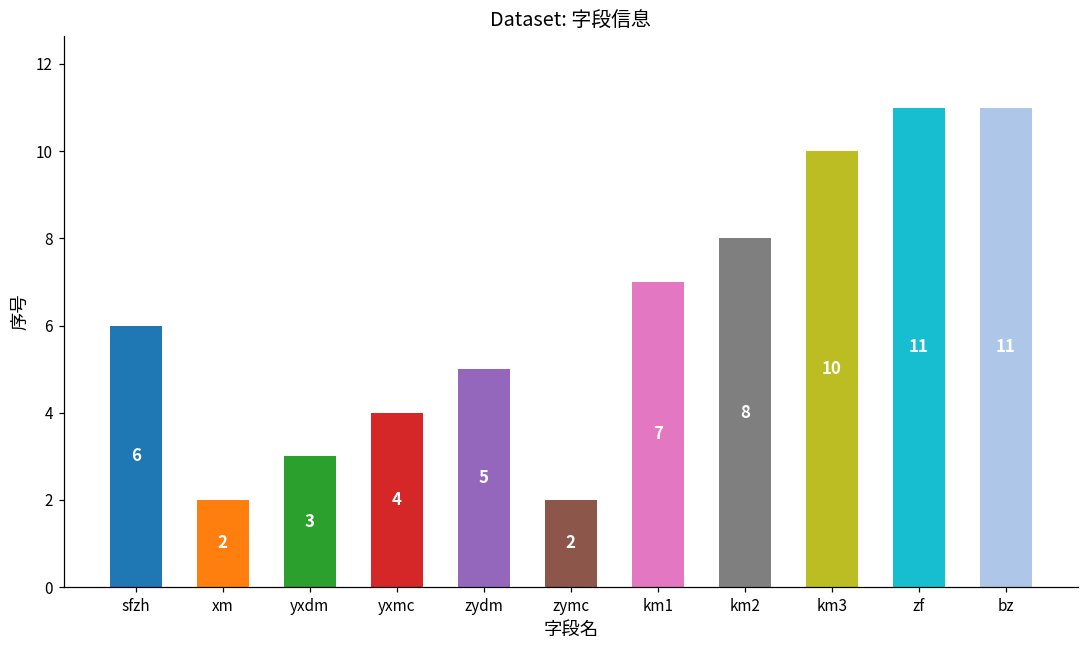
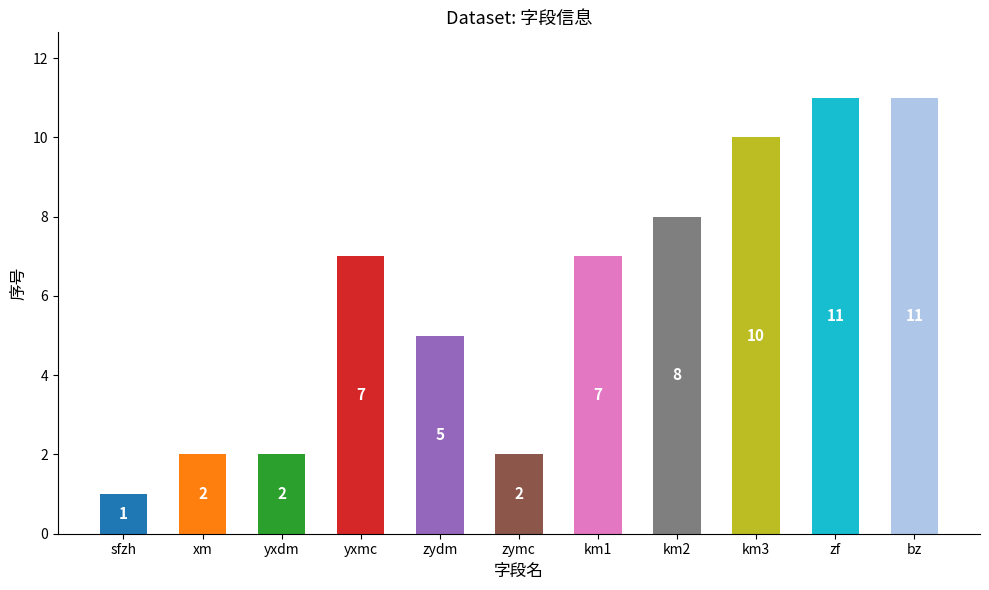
  {
-   "sfzh": 6,
+   "sfzh": 1,
    "xm": 2,
-   "yxdm": 3,
-   "yxmc": 4,
+   "yxdm": 2,
+   "yxmc": 7,
    "zydm": 5,
    "zymc": 2,
    "km1": 7,
    "km2": 8,
    "km3": 10,
    "zf": 11,
    "bz": 11
  }
